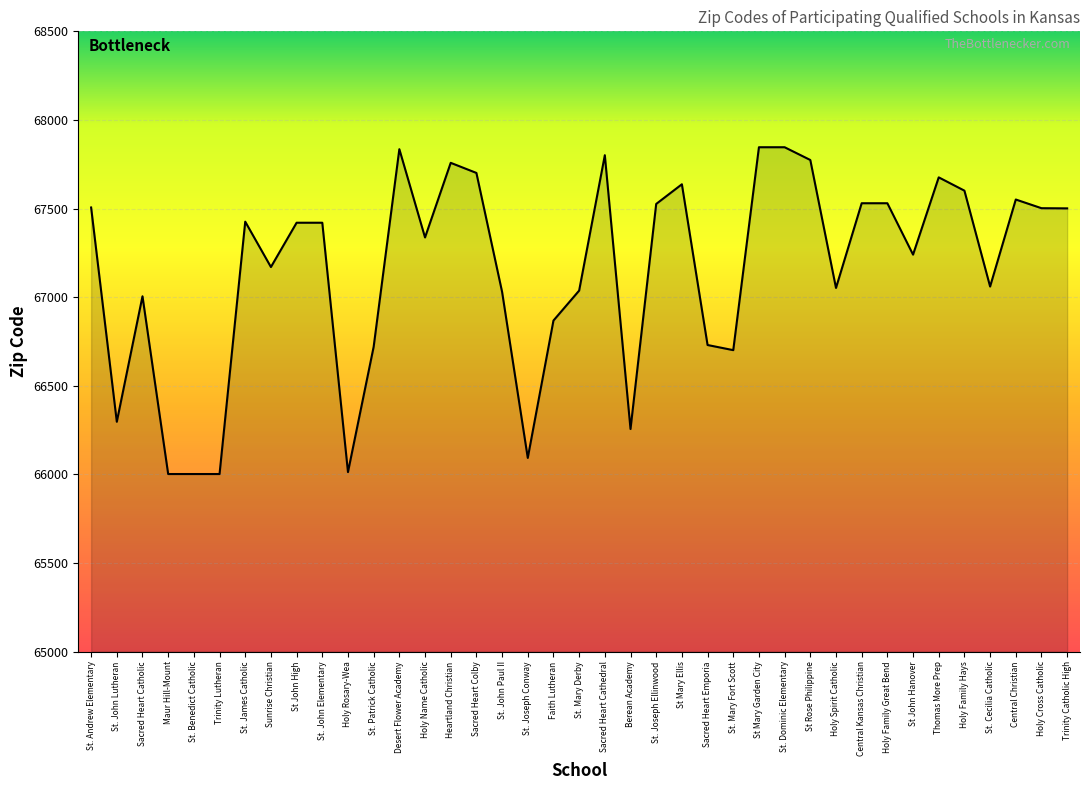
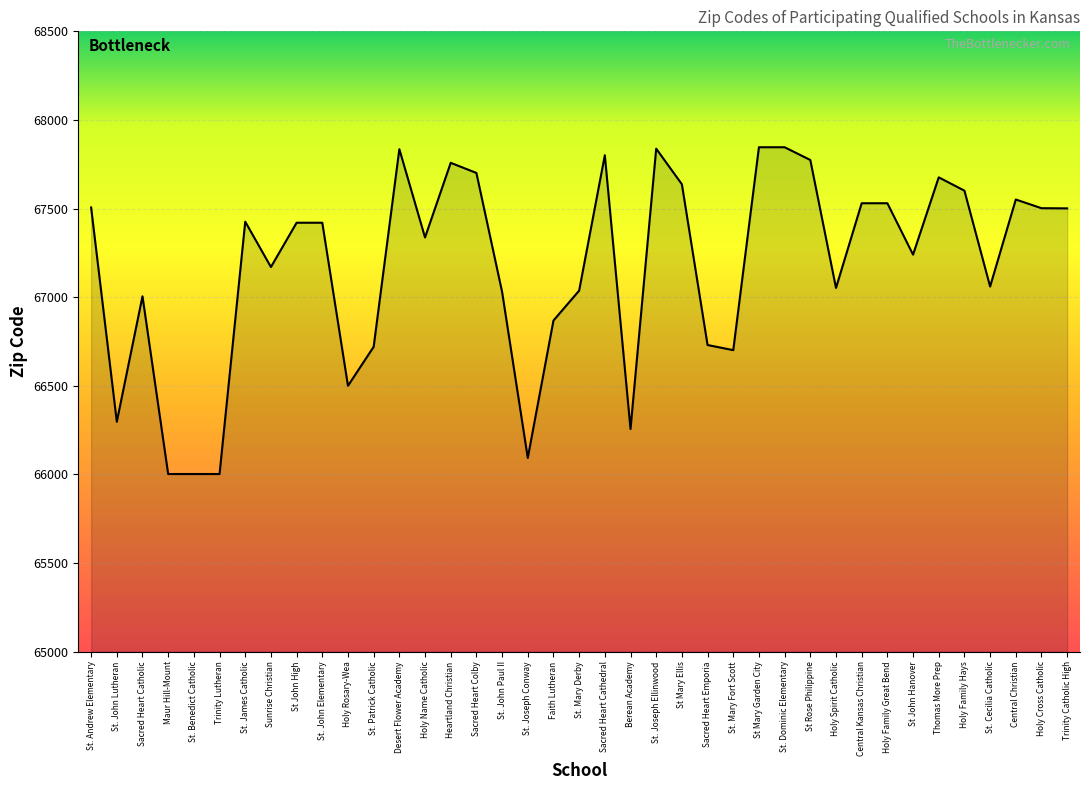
  {
    "St. Andrew Elementary": 67510,
    "St. John Lutheran": 66300,
    "Sacred Heart Catholic": 67010,
    "Maur Hill-Mount": 66000,
    "St. Benedict Catholic": 66000,
    "Trinity Lutheran": 66000,
    "St. James Catholic": 67430,
    "Sunrise Christian": 67170,
    "St John High": 67420,
    "St. John Elementary": 67420,
-   "Holy Rosary-Wea": 66010,
+   "Holy Rosary-Wea": 66500,
    "St. Patrick Catholic": 66720,
    "Desert Flower Academy": 67840,
    "Holy Name Catholic": 67340,
    "Heartland Christian": 67760,
    "Sacred Heart Colby": 67700,
    "St. John Paul II": 67030,
    "St. Joseph Conway": 66090,
    "Faith Lutheran": 66870,
    "St. Mary Derby": 67040,
    "Sacred Heart Cathedral": 67800,
    "Berean Academy": 66260,
-   "St. Joseph Ellinwood": 67530,
+   "St. Joseph Ellinwood": 67840,
    "St Mary Ellis": 67640,
    "Sacred Heart Emporia": 66730,
    "St. Mary Fort Scott": 66700,
    "St Mary Garden City": 67850,
    "St. Dominic Elementary": 67850,
    "St Rose Philippine": 67770,
    "Holy Spirit Catholic": 67050,
    "Central Kansas Christian": 67530,
    "Holy Family Great Bend": 67530,
    "St John Hanover": 67240,
    "Thomas More Prep": 67680,
    "Holy Family Hays": 67600,
    "St. Cecilia Catholic": 67060,
    "Central Christian": 67550,
    "Holy Cross Catholic": 67500,
    "Trinity Catholic High": 67500
  }
